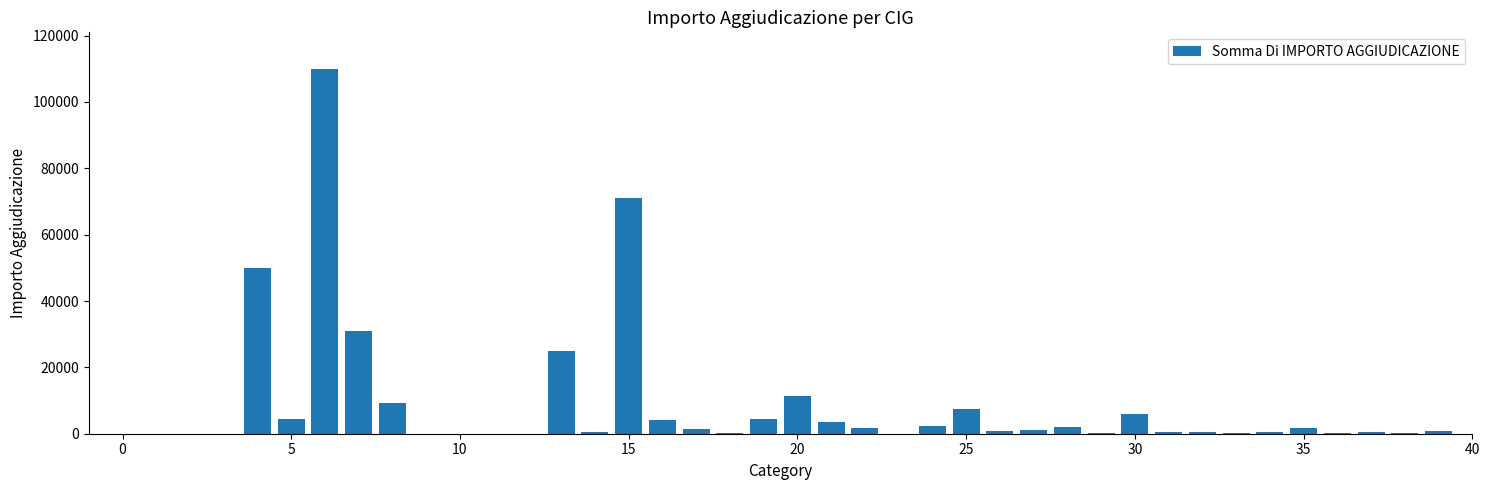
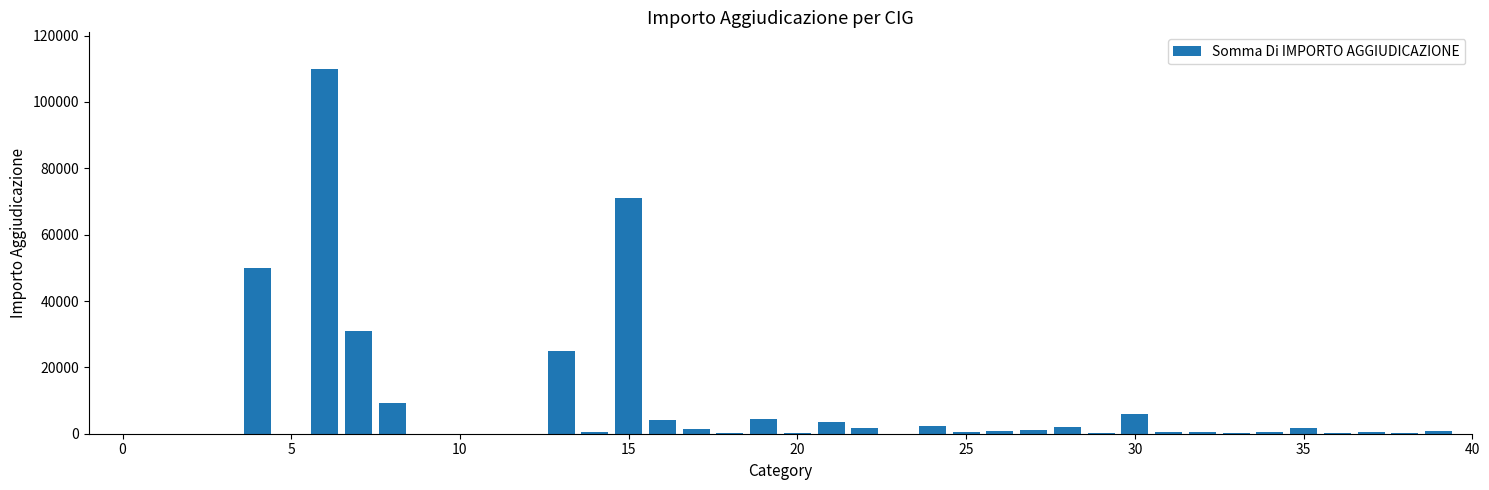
  {
    "0": 0,
-   "5": 5000,
+   "5": 0,
    "10": 0,
    "15": 71000,
-   "20": 11000,
-   "25": 8000,
+   "20": 0,
+   "25": 1000,
    "30": 6000,
    "35": 2000
  }
